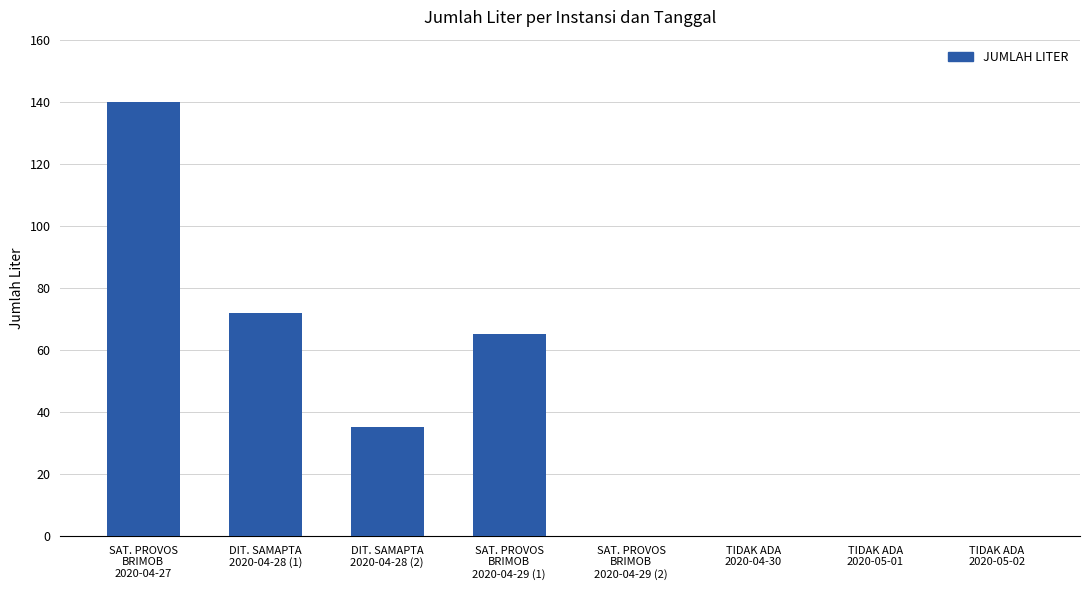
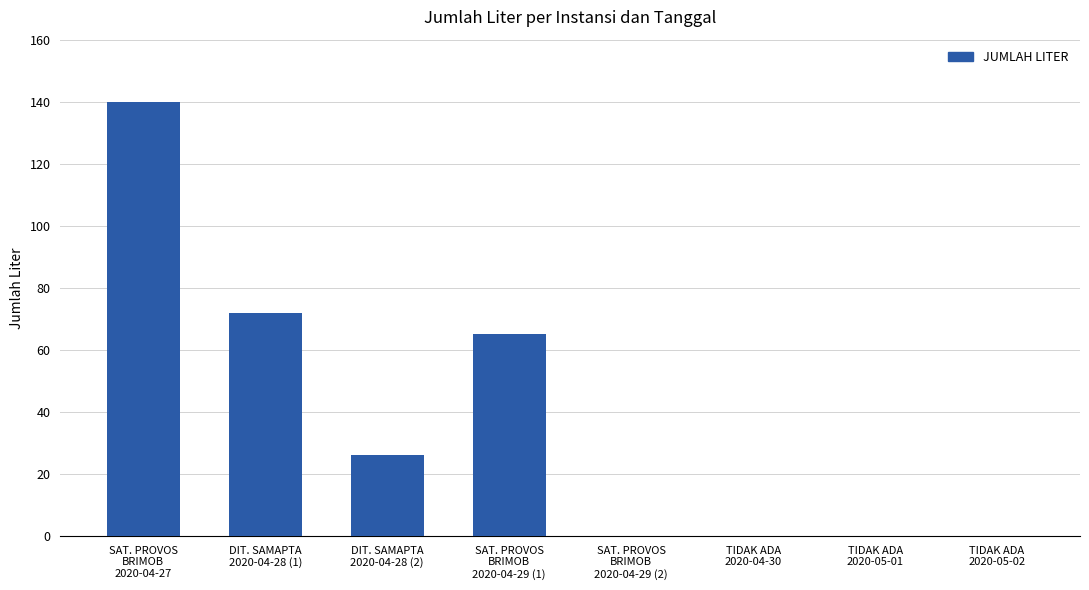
  {
    "SAT. PROVOS BRIMOB 2020-04-27": 140,
    "DIT. SAMAPTA 2020-04-28 (1)": 72,
-   "DIT. SAMAPTA 2020-04-28 (2)": 35,
+   "DIT. SAMAPTA 2020-04-28 (2)": 26,
    "SAT. PROVOS BRIMOB 2020-04-29 (1)": 65,
    "SAT. PROVOS BRIMOB 2020-04-29 (2)": 0,
    "TIDAK ADA 2020-04-30": 0,
    "TIDAK ADA 2020-05-01": 0,
    "TIDAK ADA 2020-05-02": 0
  }
